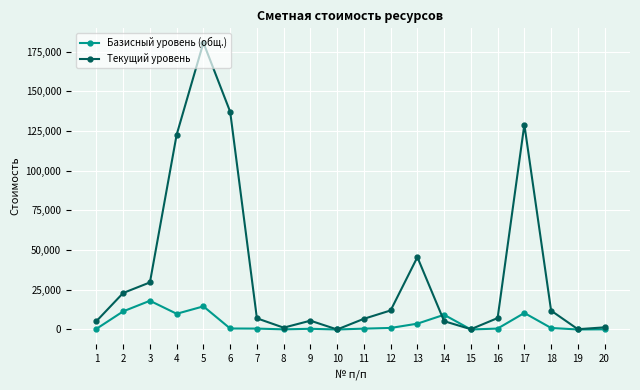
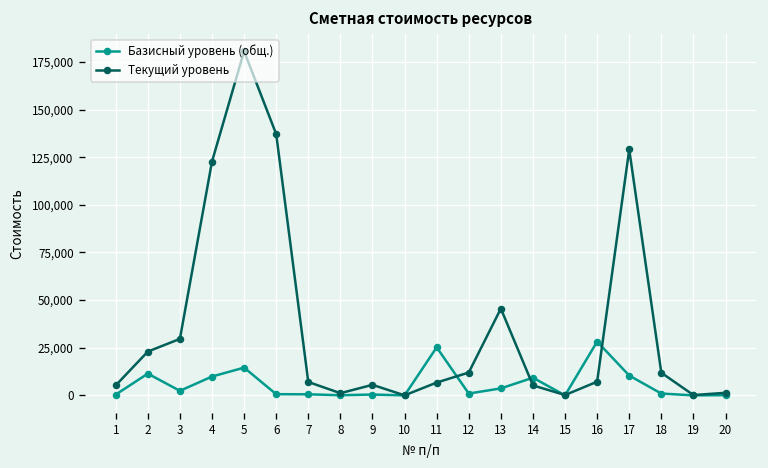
  {
    "Базисный уровень (общ.)": {
      "1": "0",
      "2": "11,000",
-     "3": "18,000",
+     "3": "2,000",
      "4": "10,000",
      "5": "15,000",
      "6": "1,000",
      "7": "1,000",
      "9": "0",
-     "11": "1,000",
+     "11": "25,000",
      "12": "1,000",
      "13": "4,000",
      "14": "9,000",
-     "16": "1,000",
+     "16": "28,000",
      "17": "10,000",
      "18": "1,000"
    },
    "Текущий уровень": {
      "1": "5,000",
      "2": "23,000",
      "3": "30,000",
      "4": "123,000",
      "6": "137,000",
      "7": "7,000",
      "9": "6,000",
      "11": "7,000",
      "12": "12,000",
      "13": "46,000",
      "14": "5,000",
      "16": "7,000",
      "17": "129,000",
      "18": "12,000"
    }
  }
